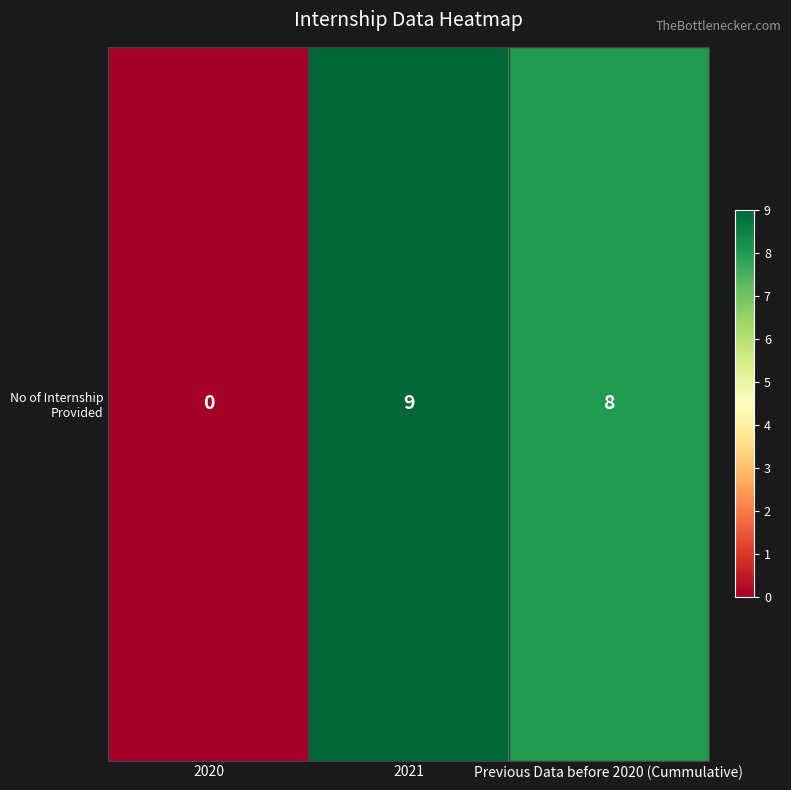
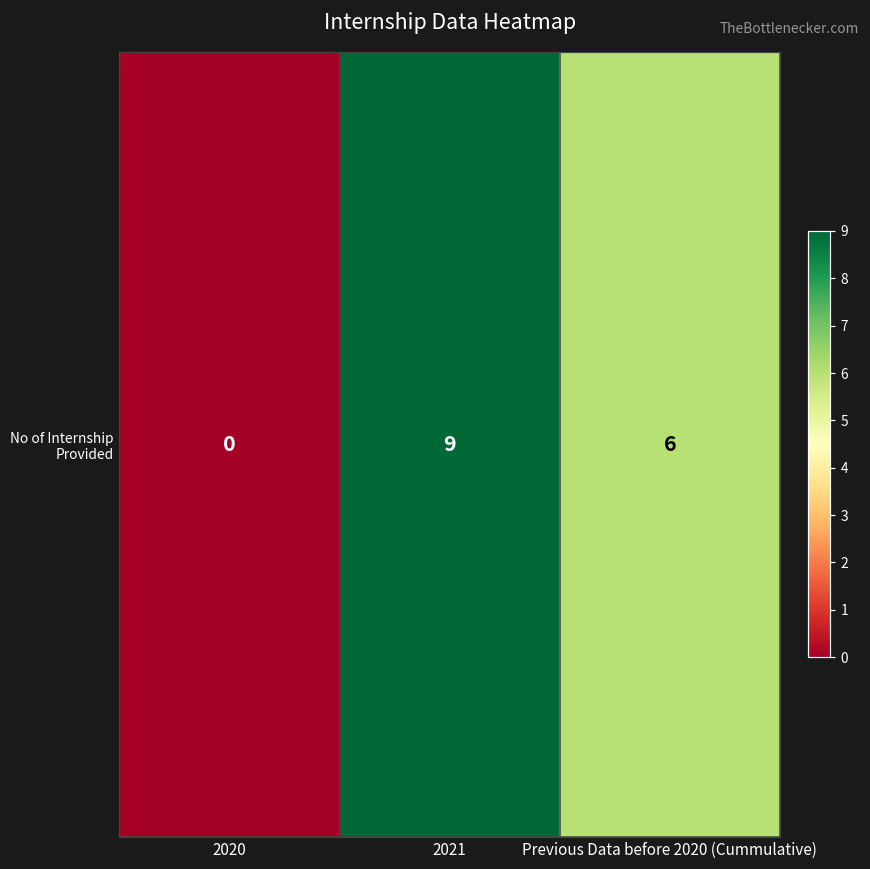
  {
    "No of Internship Provided": {
      "2020": 0,
      "2021": 9,
-     "Previous Data before 2020 (Cummulative)": 8
+     "Previous Data before 2020 (Cummulative)": 6
    }
  }
